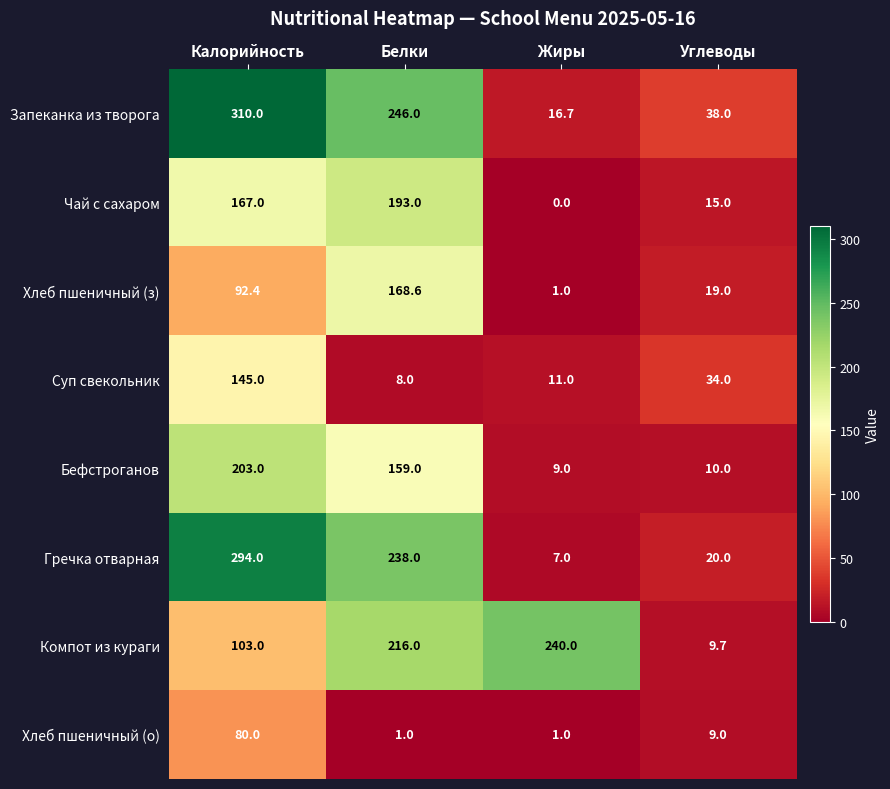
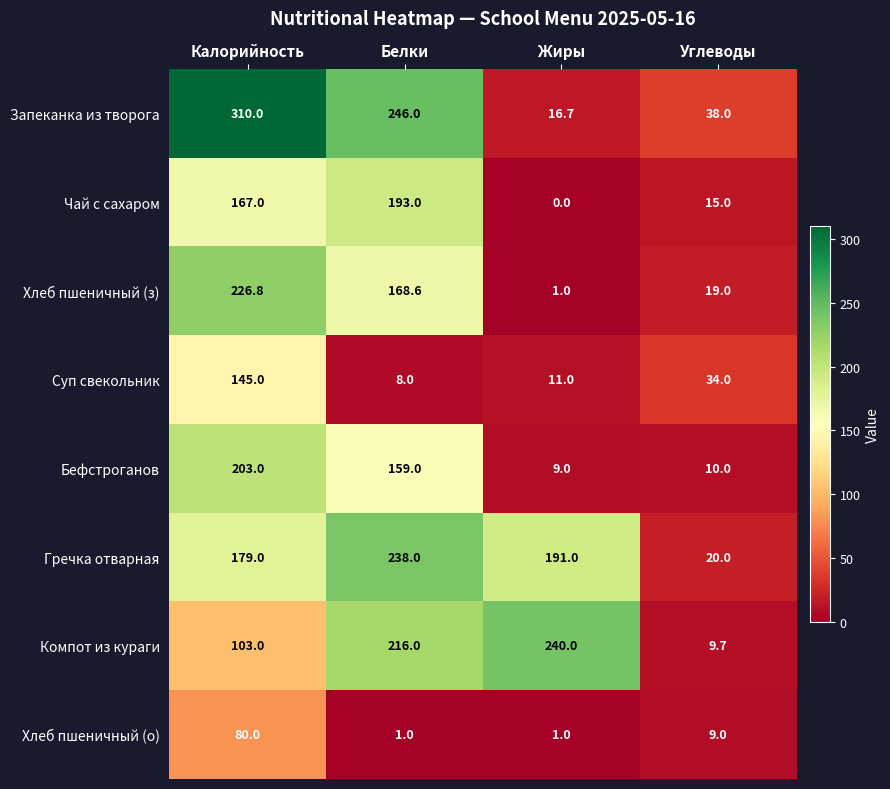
  {
    "Запеканка из творога": {
      "Калорийность": 310.0,
      "Белки": 246.0,
      "Жиры": 16.7,
      "Углеводы": 38.0
    },
    "Чай с сахаром": {
      "Калорийность": 167.0,
      "Белки": 193.0,
      "Жиры": 0.0,
      "Углеводы": 15.0
    },
    "Хлеб пшеничный (з)": {
-     "Калорийность": 92.4,
+     "Калорийность": 226.8,
      "Белки": 168.6,
      "Жиры": 1.0,
      "Углеводы": 19.0
    },
    "Суп свекольник": {
      "Калорийность": 145.0,
      "Белки": 8.0,
      "Жиры": 11.0,
      "Углеводы": 34.0
    },
    "Бефстроганов": {
      "Калорийность": 203.0,
      "Белки": 159.0,
      "Жиры": 9.0,
      "Углеводы": 10.0
    },
    "Гречка отварная": {
-     "Калорийность": 294.0,
+     "Калорийность": 179.0,
      "Белки": 238.0,
-     "Жиры": 7.0,
+     "Жиры": 191.0,
      "Углеводы": 20.0
    },
    "Компот из кураги": {
      "Калорийность": 103.0,
      "Белки": 216.0,
      "Жиры": 240.0,
      "Углеводы": 9.7
    },
    "Хлеб пшеничный (о)": {
      "Калорийность": 80.0,
      "Белки": 1.0,
      "Жиры": 1.0,
      "Углеводы": 9.0
    }
  }
